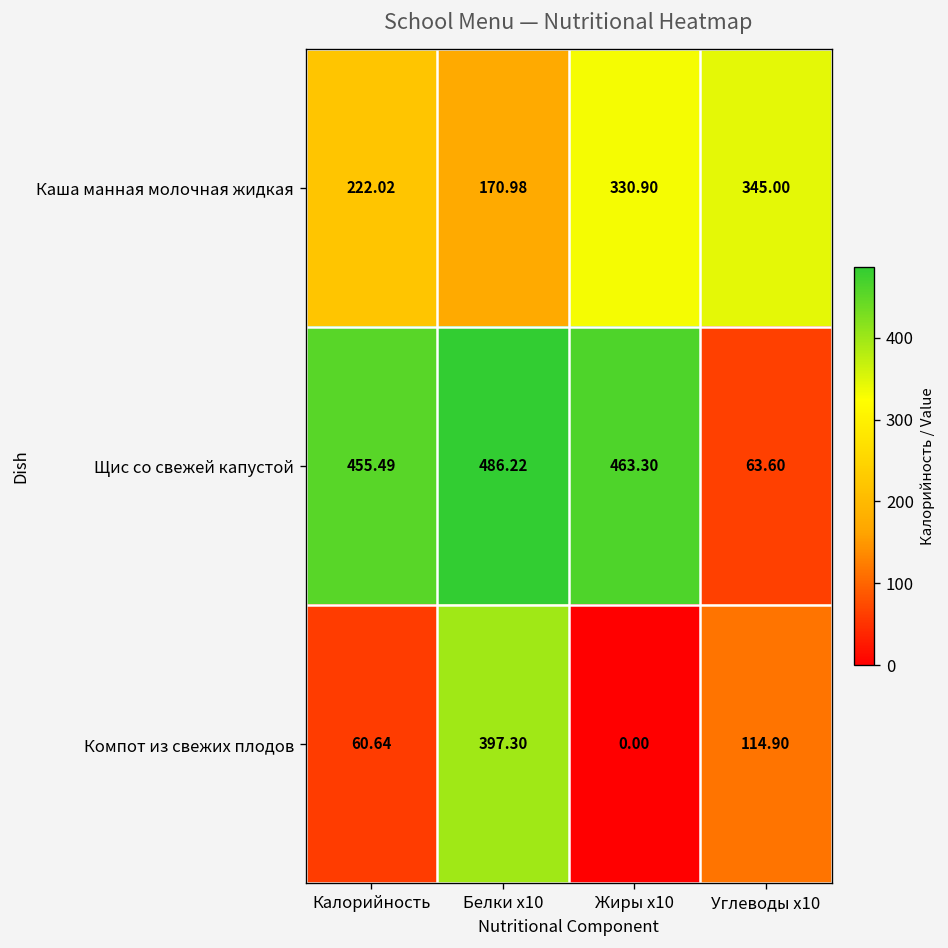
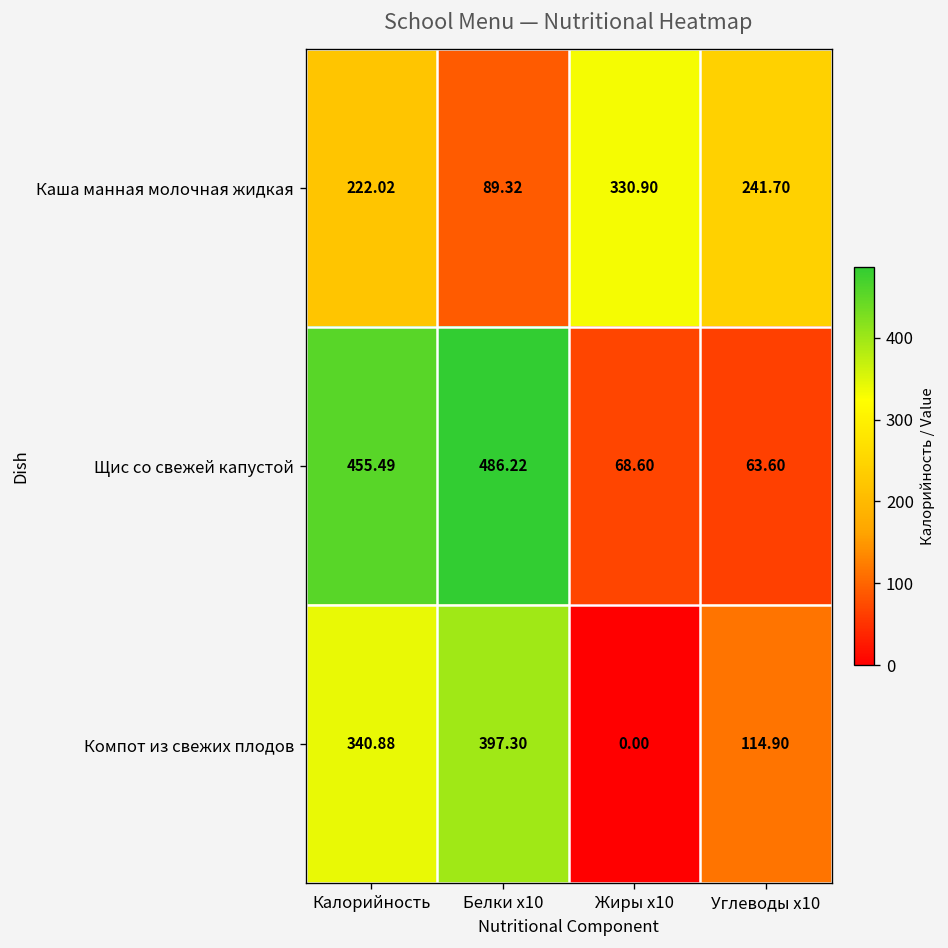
  {
    "Каша манная молочная жидкая": {
      "Калорийность": 222.02,
-     "Белки x10": 170.98,
+     "Белки x10": 89.32,
      "Жиры x10": 330.90,
-     "Углеводы x10": 345.00
+     "Углеводы x10": 241.70
    },
    "Щис со свежей капустой": {
      "Калорийность": 455.49,
      "Белки x10": 486.22,
-     "Жиры x10": 463.30,
+     "Жиры x10": 68.60,
      "Углеводы x10": 63.60
    },
    "Компот из свежих плодов": {
-     "Калорийность": 60.64,
+     "Калорийность": 340.88,
      "Белки x10": 397.30,
      "Жиры x10": 0.00,
      "Углеводы x10": 114.90
    }
  }
